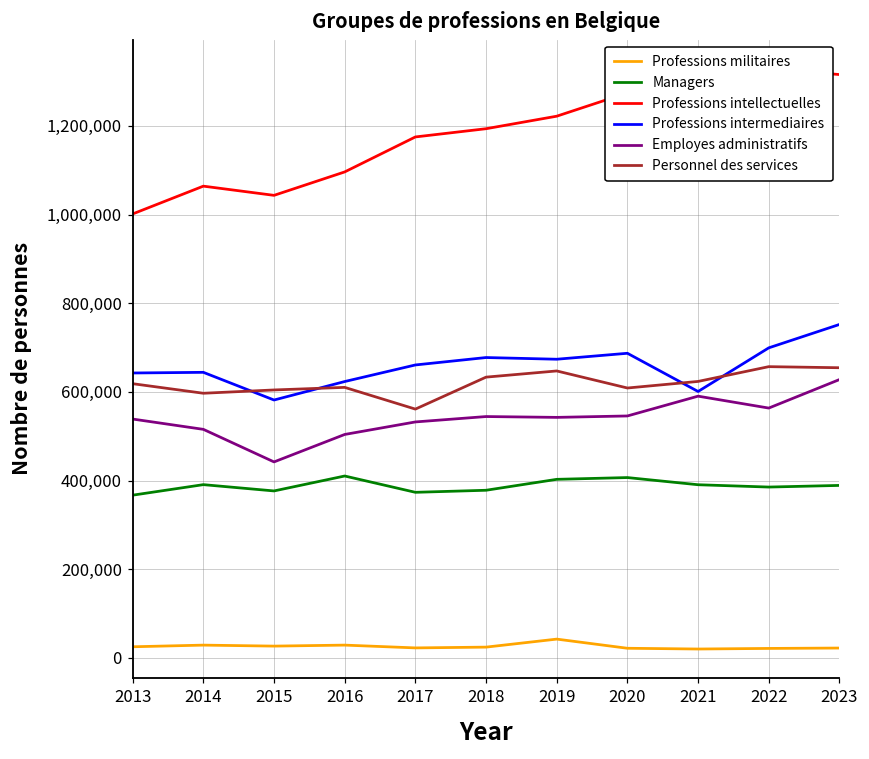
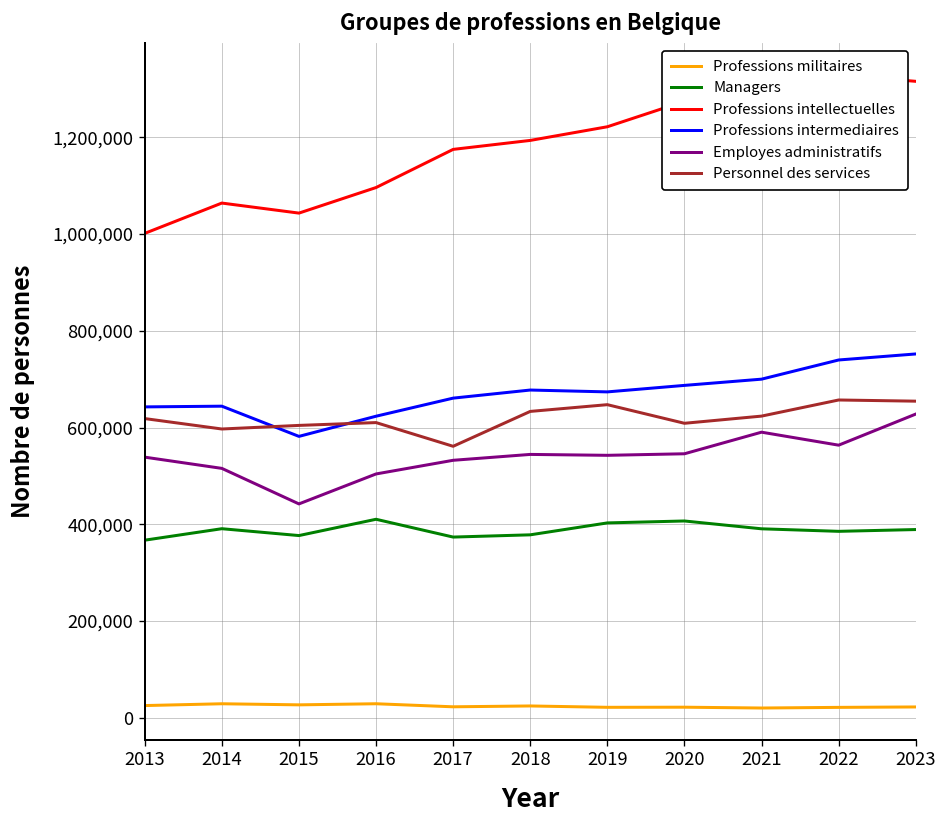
  {
    "Professions militaires": {
      "2013": "30,000",
      "2014": "30,000",
      "2015": "30,000",
      "2016": "30,000",
      "2017": "20,000",
      "2018": "20,000",
-     "2019": "40,000",
+     "2019": "20,000",
      "2020": "20,000",
      "2021": "20,000",
      "2022": "20,000",
      "2023": "20,000"
    },
    "Managers": {
      "2013": "370,000",
      "2014": "390,000",
      "2015": "380,000",
      "2016": "410,000",
      "2017": "370,000",
      "2018": "380,000",
      "2019": "400,000",
      "2020": "410,000",
      "2021": "390,000",
      "2022": "390,000",
      "2023": "390,000"
    },
    "Professions intellectuelles": {
      "2013": "1,000,000",
      "2014": "1,060,000",
      "2015": "1,040,000",
      "2016": "1,100,000",
      "2017": "1,170,000",
      "2018": "1,190,000",
      "2019": "1,220,000",
      "2023": "1,320,000"
    },
    "Professions intermediaires": {
      "2013": "640,000",
      "2014": "640,000",
      "2015": "580,000",
      "2016": "620,000",
      "2017": "660,000",
      "2018": "680,000",
      "2019": "670,000",
      "2020": "690,000",
-     "2021": "600,000",
-     "2022": "700,000",
+     "2021": "700,000",
+     "2022": "740,000",
      "2023": "750,000"
    },
    "Employes administratifs": {
      "2013": "540,000",
      "2014": "520,000",
      "2015": "440,000",
      "2016": "500,000",
      "2017": "530,000",
      "2018": "540,000",
      "2019": "540,000",
      "2020": "550,000",
      "2021": "590,000",
      "2022": "560,000",
      "2023": "630,000"
    },
    "Personnel des services": {
      "2013": "620,000",
      "2014": "600,000",
      "2015": "600,000",
      "2016": "610,000",
      "2017": "560,000",
      "2018": "630,000",
      "2019": "650,000",
      "2020": "610,000",
      "2021": "620,000",
      "2022": "660,000",
      "2023": "650,000"
    }
  }
